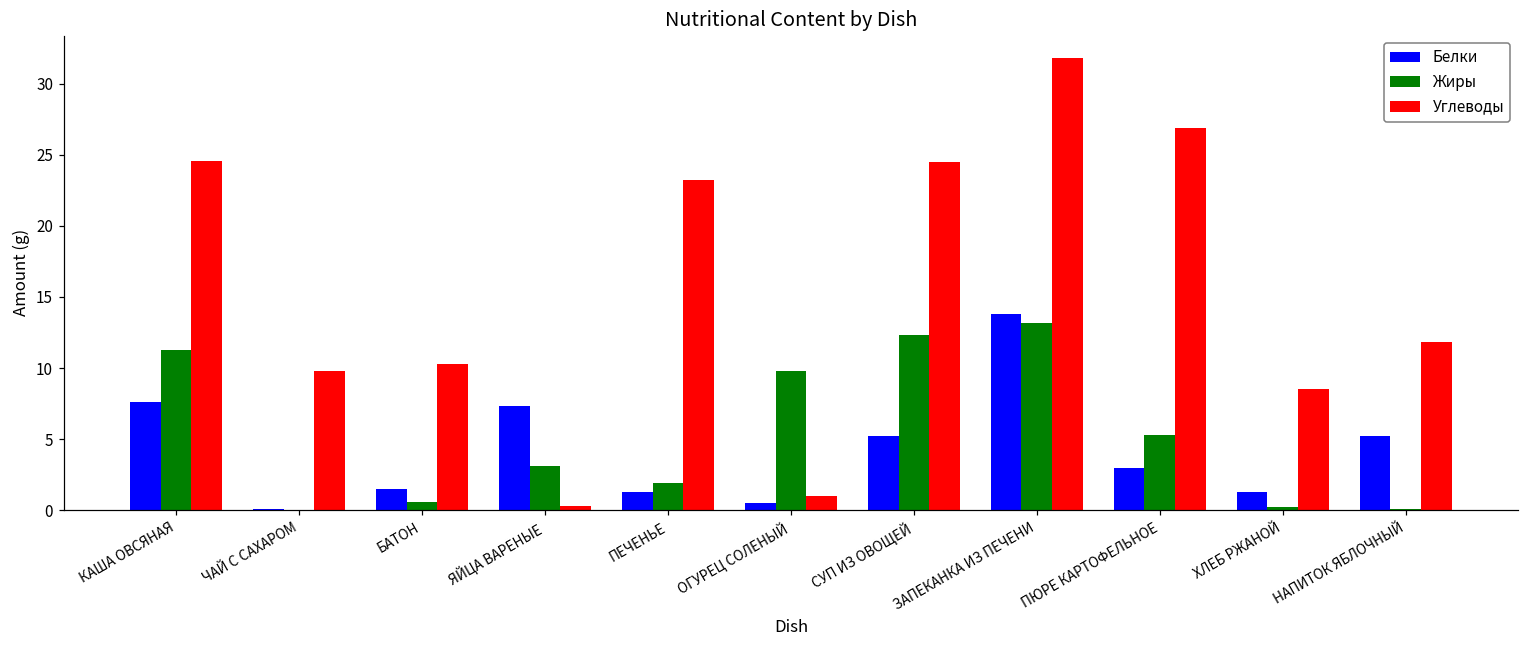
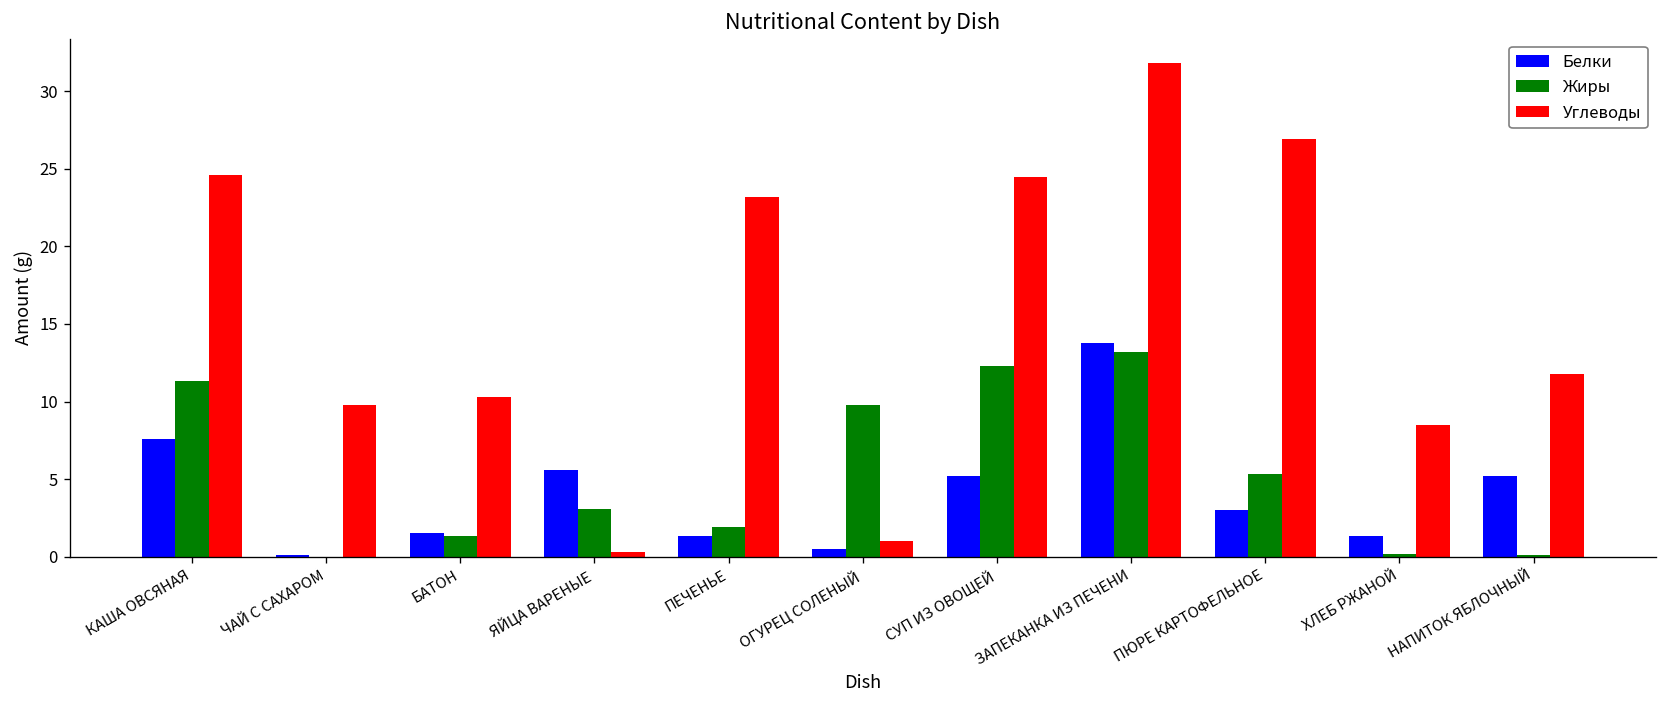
  {
    "Белки": {
      "КАША ОВСЯНАЯ": 7.6,
      "БАТОН": 1.5,
-     "ЯЙЦА ВАРЕНЫЕ": 7.3,
+     "ЯЙЦА ВАРЕНЫЕ": 5.6,
      "ПЕЧЕНЬЕ": 1.3,
      "ОГУРЕЦ СОЛЕНЫЙ": 0.5,
      "СУП ИЗ ОВОЩЕЙ": 5.2,
      "ЗАПЕКАНКА ИЗ ПЕЧЕНИ": 13.8,
      "ПЮРЕ КАРТОФЕЛЬНОЕ": 3.0,
      "ХЛЕБ РЖАНОЙ": 1.3,
      "НАПИТОК ЯБЛОЧНЫЙ": 5.2
    },
    "Жиры": {
      "КАША ОВСЯНАЯ": 11.3,
      "ЧАЙ С САХАРОМ": 0.0,
-     "БАТОН": 0.6,
+     "БАТОН": 1.3,
      "ЯЙЦА ВАРЕНЫЕ": 3.1,
      "ПЕЧЕНЬЕ": 1.9,
      "ОГУРЕЦ СОЛЕНЫЙ": 9.8,
      "СУП ИЗ ОВОЩЕЙ": 12.3,
      "ЗАПЕКАНКА ИЗ ПЕЧЕНИ": 13.2,
      "ПЮРЕ КАРТОФЕЛЬНОЕ": 5.3,
      "ХЛЕБ РЖАНОЙ": 0.2
    },
    "Углеводы": {
      "КАША ОВСЯНАЯ": 24.6,
      "ЧАЙ С САХАРОМ": 9.8,
      "БАТОН": 10.3,
      "ЯЙЦА ВАРЕНЫЕ": 0.3,
      "ПЕЧЕНЬЕ": 23.2,
      "ОГУРЕЦ СОЛЕНЫЙ": 1.0,
      "СУП ИЗ ОВОЩЕЙ": 24.5,
      "ЗАПЕКАНКА ИЗ ПЕЧЕНИ": 31.8,
      "ПЮРЕ КАРТОФЕЛЬНОЕ": 26.9,
      "ХЛЕБ РЖАНОЙ": 8.5,
      "НАПИТОК ЯБЛОЧНЫЙ": 11.8
    }
  }
